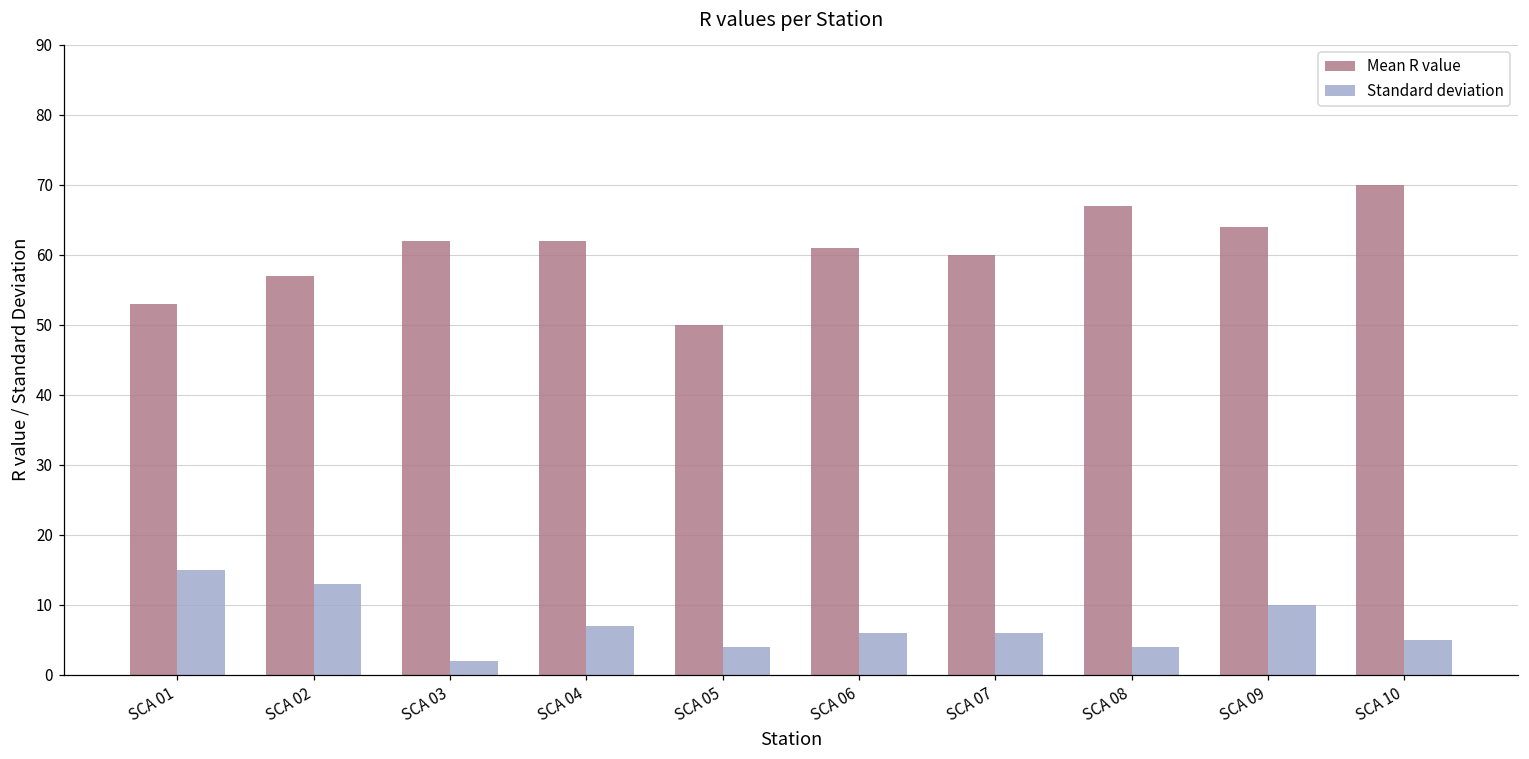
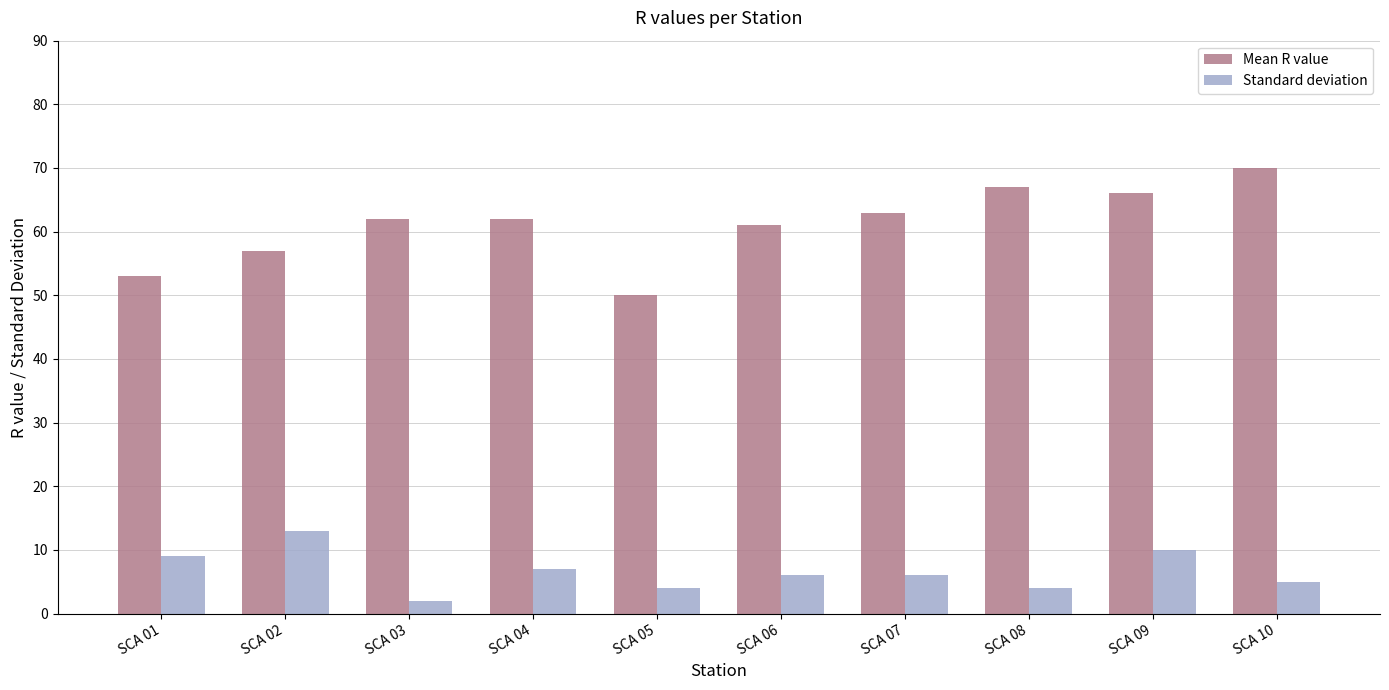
  {
    "Mean R value": {
      "SCA 01": 53,
      "SCA 02": 57,
      "SCA 03": 62,
      "SCA 04": 62,
      "SCA 05": 50,
      "SCA 06": 61,
-     "SCA 07": 60,
+     "SCA 07": 63,
      "SCA 08": 67,
-     "SCA 09": 64,
+     "SCA 09": 66,
      "SCA 10": 70
    },
    "Standard deviation": {
-     "SCA 01": 15,
+     "SCA 01": 9,
      "SCA 02": 13,
      "SCA 03": 2,
      "SCA 04": 7,
      "SCA 05": 4,
      "SCA 06": 6,
      "SCA 07": 6,
      "SCA 08": 4,
      "SCA 09": 10,
      "SCA 10": 5
    }
  }
